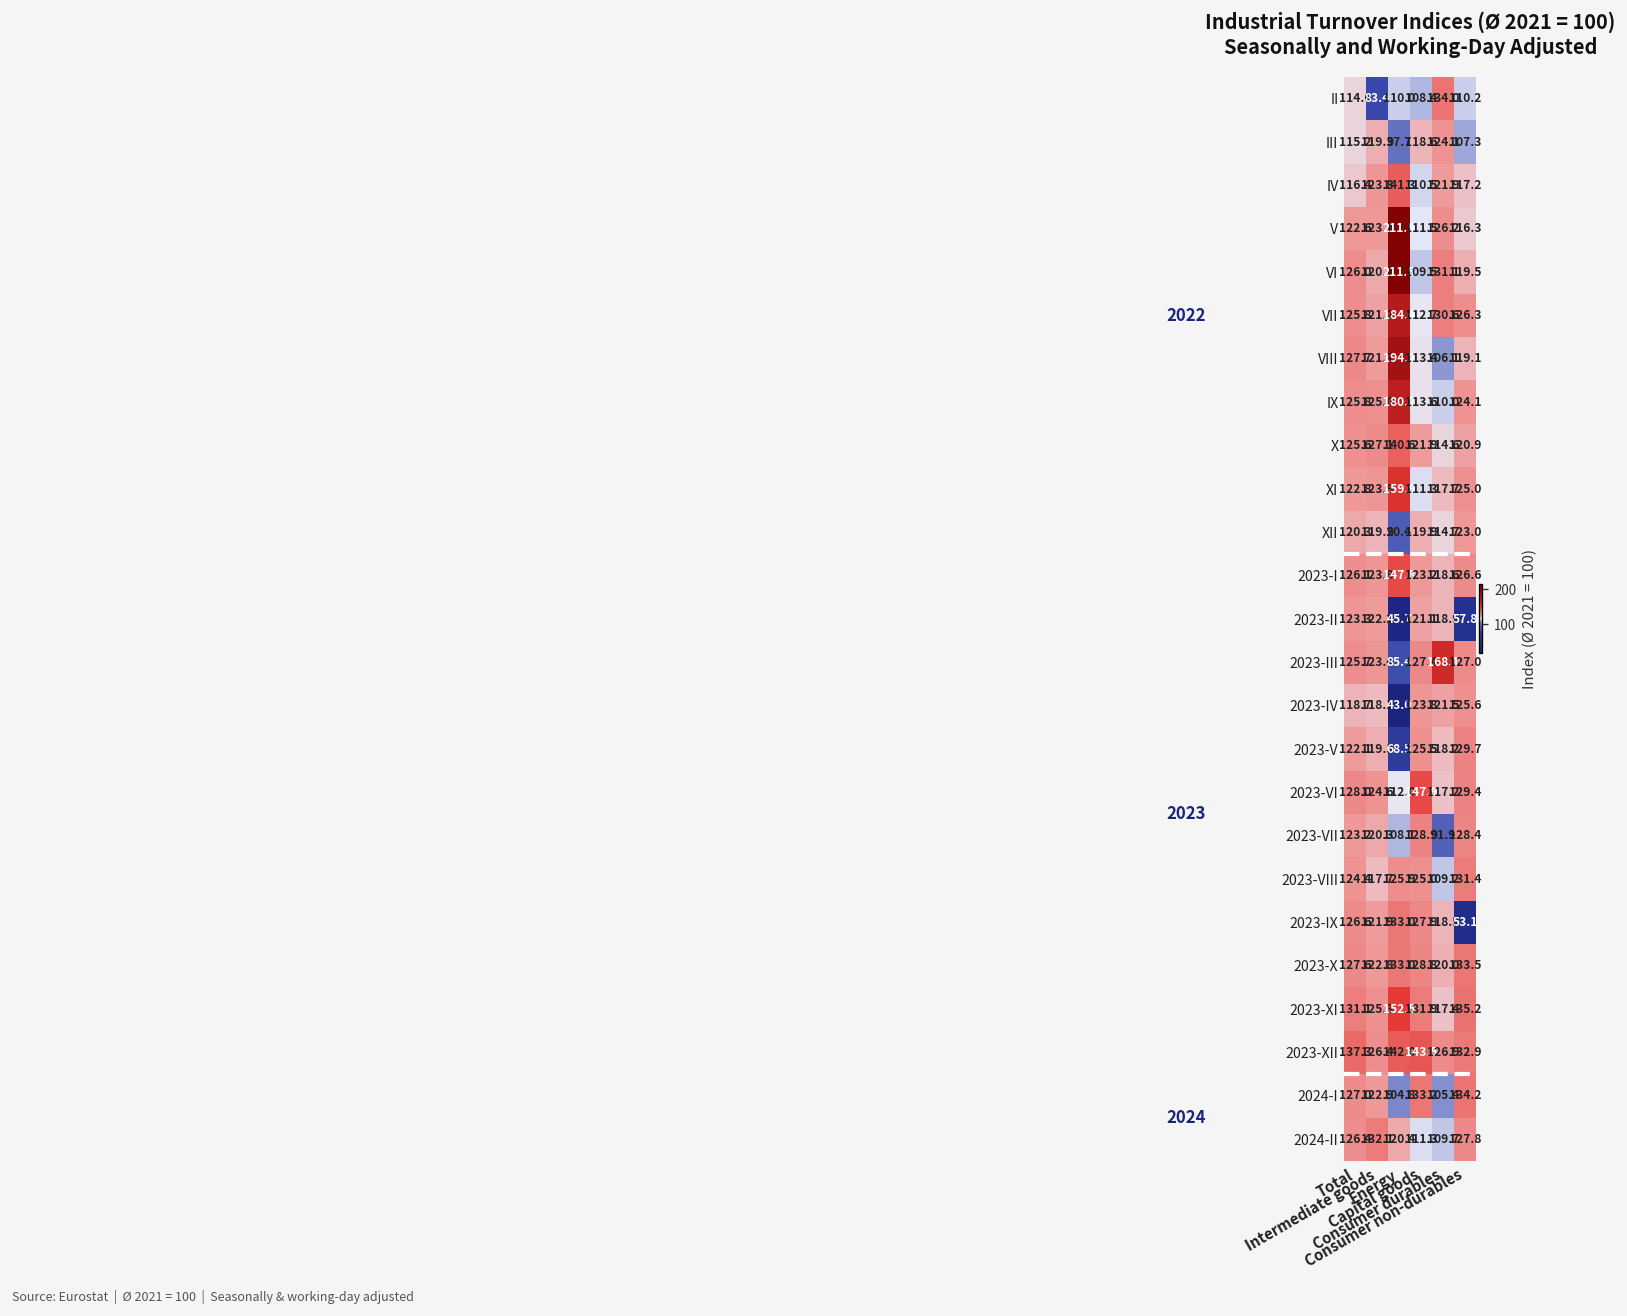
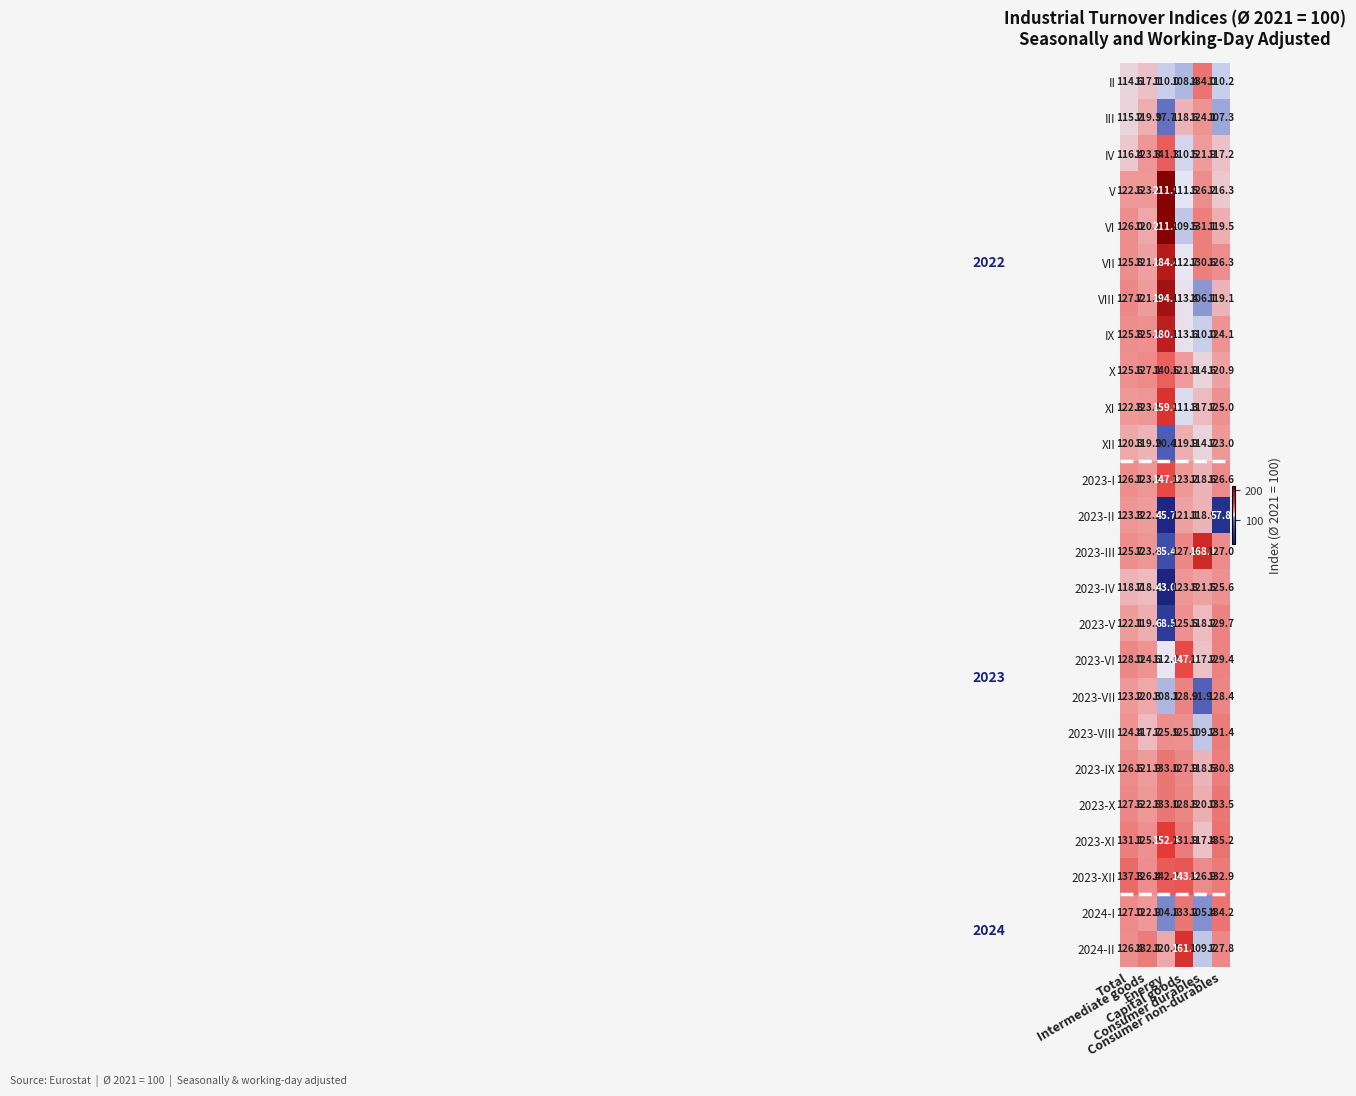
  {
    "II": {
-     "Intermediate goods": 83.4
+     "Intermediate goods": 117.1
    },
    "2023-IX": {
-     "Consumer non-durables": 53.1
+     "Consumer non-durables": 130.8
    },
    "2024-II": {
-     "Capital goods": 111.3
+     "Capital goods": 161.6
    }
  }
